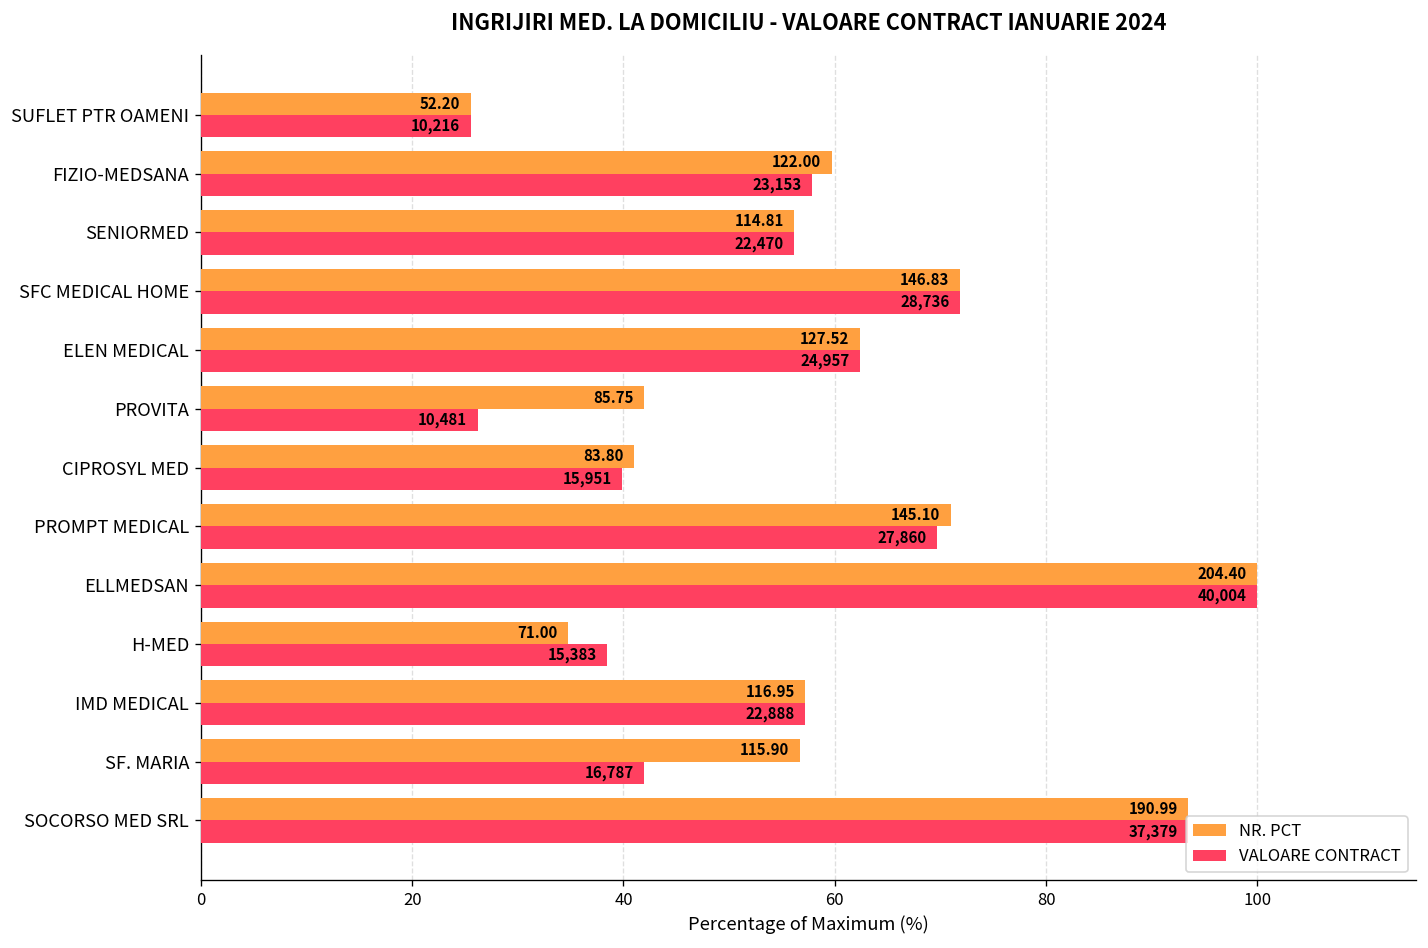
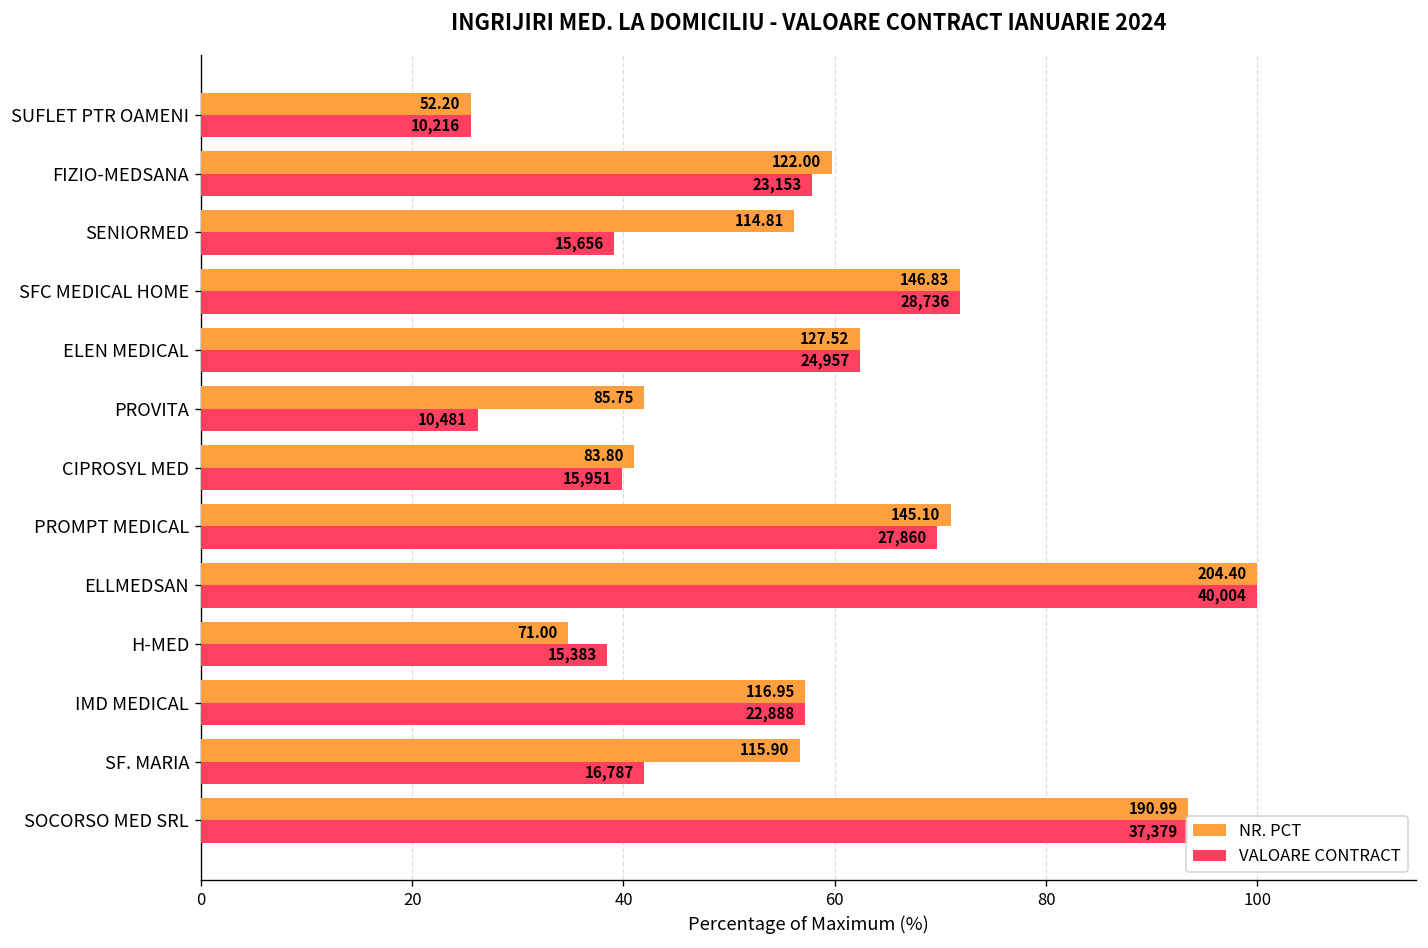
  {
    "VALOARE CONTRACT": {
-     "SENIORMED": "22,470"
+     "SENIORMED": "15,656"
    }
  }
